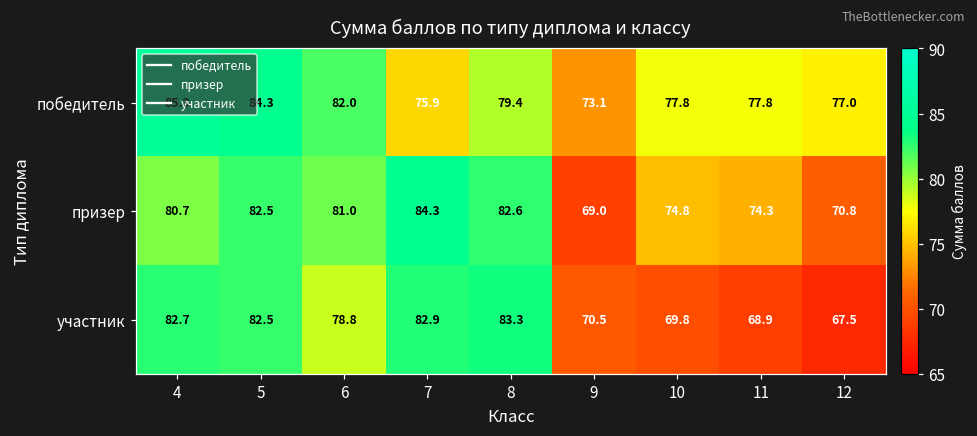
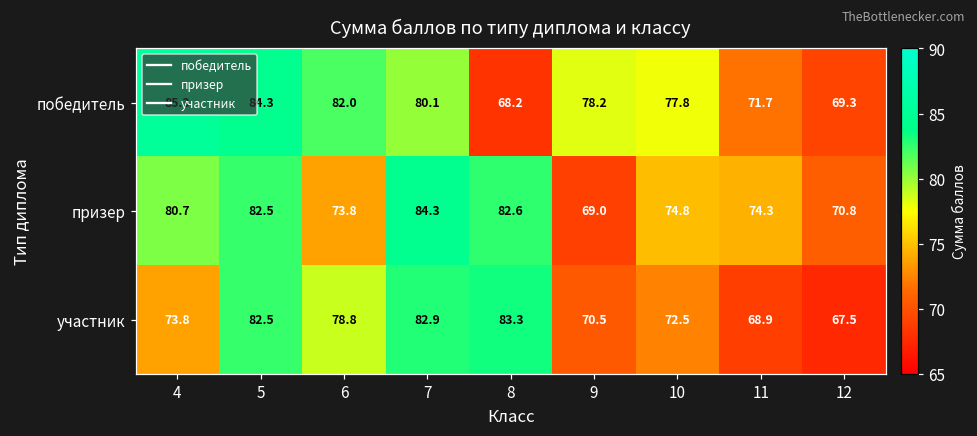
  {
    "победитель": {
      "6": 82.0,
-     "7": 75.9,
-     "8": 79.4,
-     "9": 73.1,
+     "7": 80.1,
+     "8": 68.2,
+     "9": 78.2,
      "10": 77.8,
-     "11": 77.8,
-     "12": 77.0
+     "11": 71.7,
+     "12": 69.3
    },
    "призер": {
      "4": 80.7,
      "5": 82.5,
-     "6": 81.0,
+     "6": 73.8,
      "7": 84.3,
      "8": 82.6,
      "9": 69.0,
      "10": 74.8,
      "11": 74.3,
      "12": 70.8
    },
    "участник": {
-     "4": 82.7,
+     "4": 73.8,
      "5": 82.5,
      "6": 78.8,
      "7": 82.9,
      "8": 83.3,
      "9": 70.5,
-     "10": 69.8,
+     "10": 72.5,
      "11": 68.9,
      "12": 67.5
    }
  }
